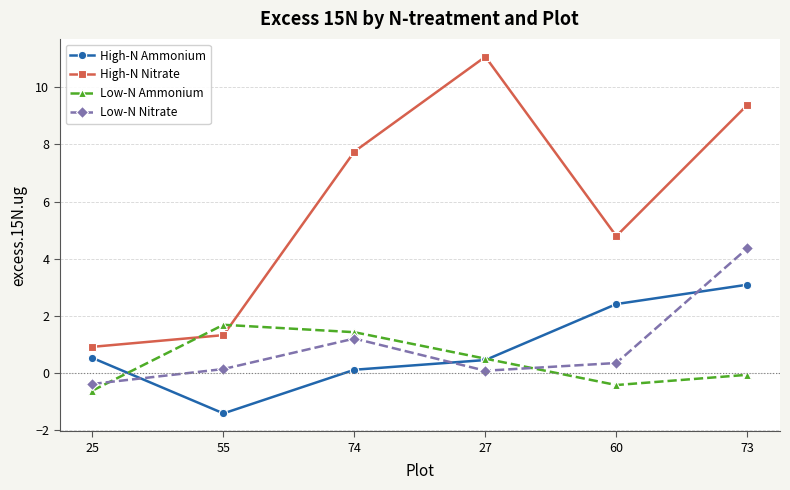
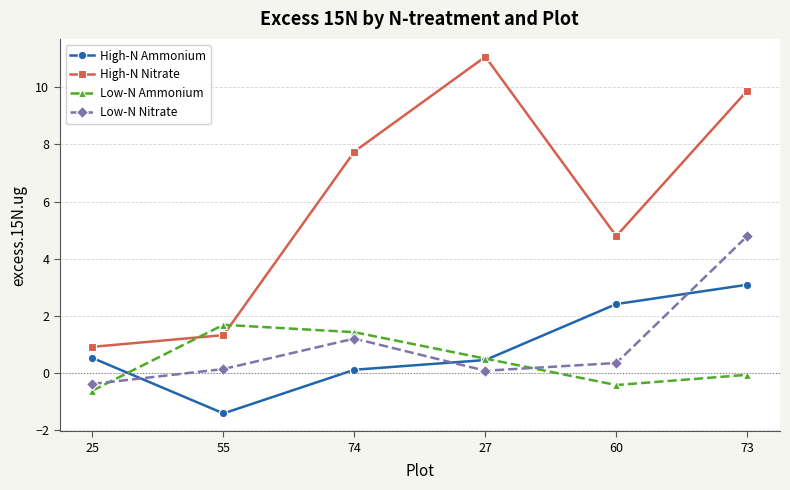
  {
    "High-N Ammonium": {
      "25": 0.5,
      "55": -1.4,
      "74": 0.1,
      "60": 2.4,
      "73": 3.1
    },
    "High-N Nitrate": {
      "25": 0.9,
      "55": 1.3,
      "74": 7.8,
      "27": 11.1,
      "60": 4.8,
-     "73": 9.4
+     "73": 9.9
    },
    "Low-N Ammonium": {
      "25": -0.6,
      "55": 1.7,
      "74": 1.4,
      "60": -0.4,
      "73": -0.1
    },
    "Low-N Nitrate": {
      "25": -0.4,
      "55": 0.1,
      "74": 1.2,
      "27": 0.1,
      "60": 0.3,
-     "73": 4.4
+     "73": 4.8
    }
  }
